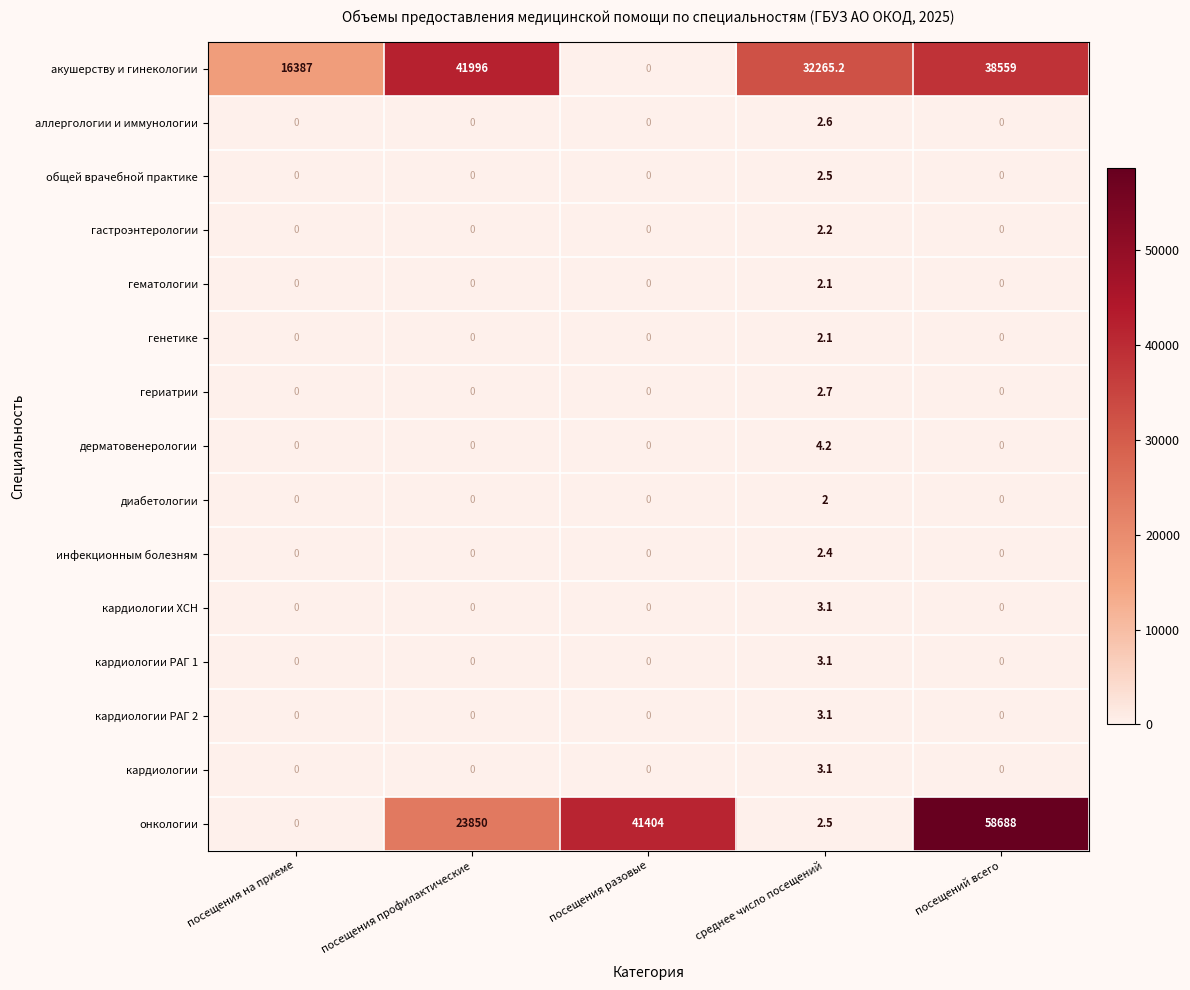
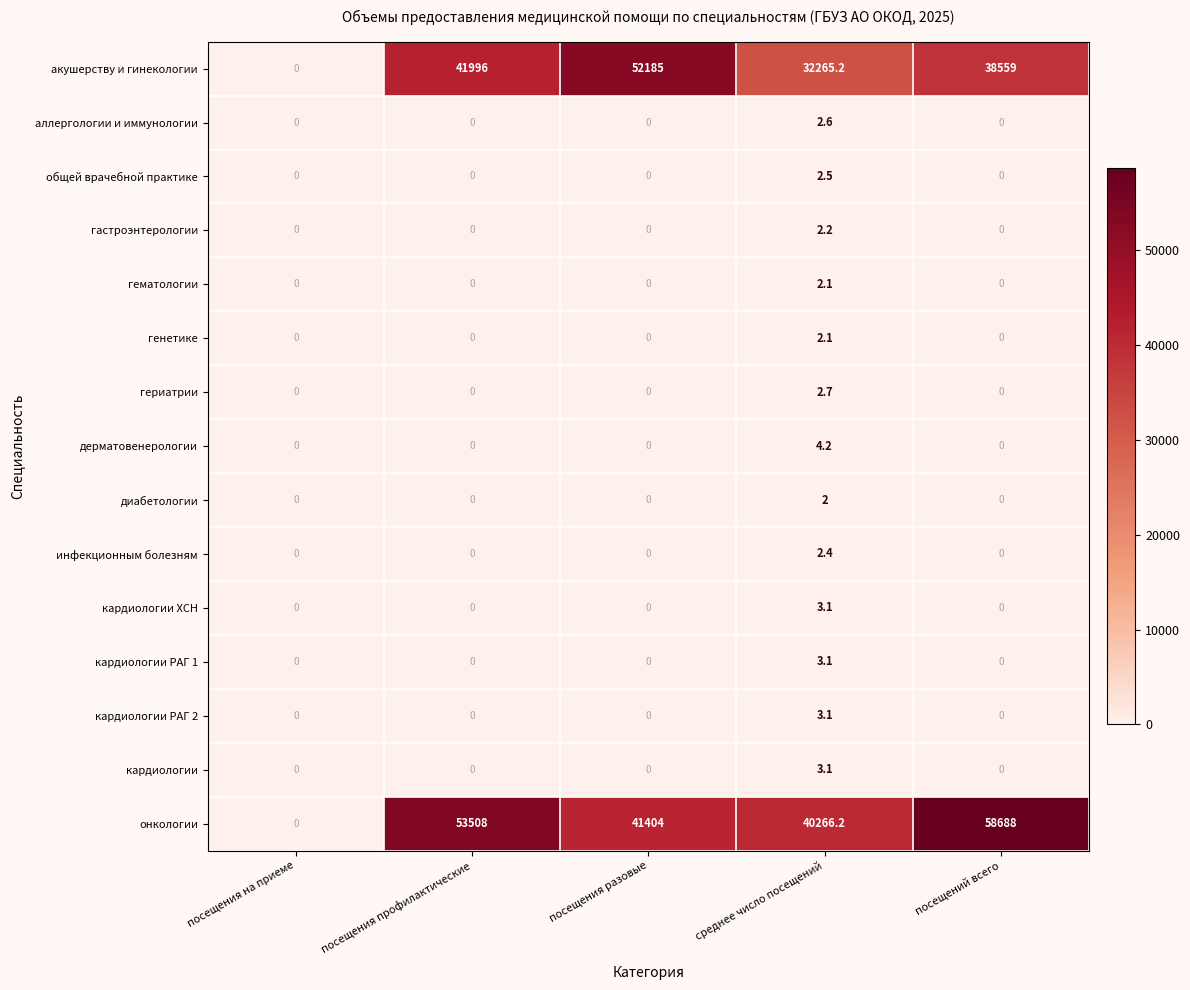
  {
    "акушерству и гинекологии": {
-     "посещения на приеме": 16387,
+     "посещения на приеме": 0,
      "посещения профилактические": 41996,
-     "посещения разовые": 0,
+     "посещения разовые": 52185,
      "среднее число посещений": 32265.2,
      "посещений всего": 38559
    },
    "аллергологии и иммунологии": {
      "посещения на приеме": 0,
      "посещения профилактические": 0,
      "посещения разовые": 0,
      "среднее число посещений": 2.6,
      "посещений всего": 0
    },
    "общей врачебной практике": {
      "посещения на приеме": 0,
      "посещения профилактические": 0,
      "посещения разовые": 0,
      "среднее число посещений": 2.5,
      "посещений всего": 0
    },
    "гастроэнтерологии": {
      "посещения на приеме": 0,
      "посещения профилактические": 0,
      "посещения разовые": 0,
      "среднее число посещений": 2.2,
      "посещений всего": 0
    },
    "гематологии": {
      "посещения на приеме": 0,
      "посещения профилактические": 0,
      "посещения разовые": 0,
      "среднее число посещений": 2.1,
      "посещений всего": 0
    },
    "генетике": {
      "посещения на приеме": 0,
      "посещения профилактические": 0,
      "посещения разовые": 0,
      "среднее число посещений": 2.1,
      "посещений всего": 0
    },
    "гериатрии": {
      "посещения на приеме": 0,
      "посещения профилактические": 0,
      "посещения разовые": 0,
      "среднее число посещений": 2.7,
      "посещений всего": 0
    },
    "дерматовенерологии": {
      "посещения на приеме": 0,
      "посещения профилактические": 0,
      "посещения разовые": 0,
      "среднее число посещений": 4.2,
      "посещений всего": 0
    },
    "диабетологии": {
      "посещения на приеме": 0,
      "посещения профилактические": 0,
      "посещения разовые": 0,
      "среднее число посещений": 2,
      "посещений всего": 0
    },
    "инфекционным болезням": {
      "посещения на приеме": 0,
      "посещения профилактические": 0,
      "посещения разовые": 0,
      "среднее число посещений": 2.4,
      "посещений всего": 0
    },
    "кардиологии ХСН": {
      "посещения на приеме": 0,
      "посещения профилактические": 0,
      "посещения разовые": 0,
      "среднее число посещений": 3.1,
      "посещений всего": 0
    },
    "кардиологии РАГ 1": {
      "посещения на приеме": 0,
      "посещения профилактические": 0,
      "посещения разовые": 0,
      "среднее число посещений": 3.1,
      "посещений всего": 0
    },
    "кардиологии РАГ 2": {
      "посещения на приеме": 0,
      "посещения профилактические": 0,
      "посещения разовые": 0,
      "среднее число посещений": 3.1,
      "посещений всего": 0
    },
    "кардиологии": {
      "посещения на приеме": 0,
      "посещения профилактические": 0,
      "посещения разовые": 0,
      "среднее число посещений": 3.1,
      "посещений всего": 0
    },
    "онкологии": {
      "посещения на приеме": 0,
-     "посещения профилактические": 23850,
+     "посещения профилактические": 53508,
      "посещения разовые": 41404,
-     "среднее число посещений": 2.5,
+     "среднее число посещений": 40266.2,
      "посещений всего": 58688
    }
  }
